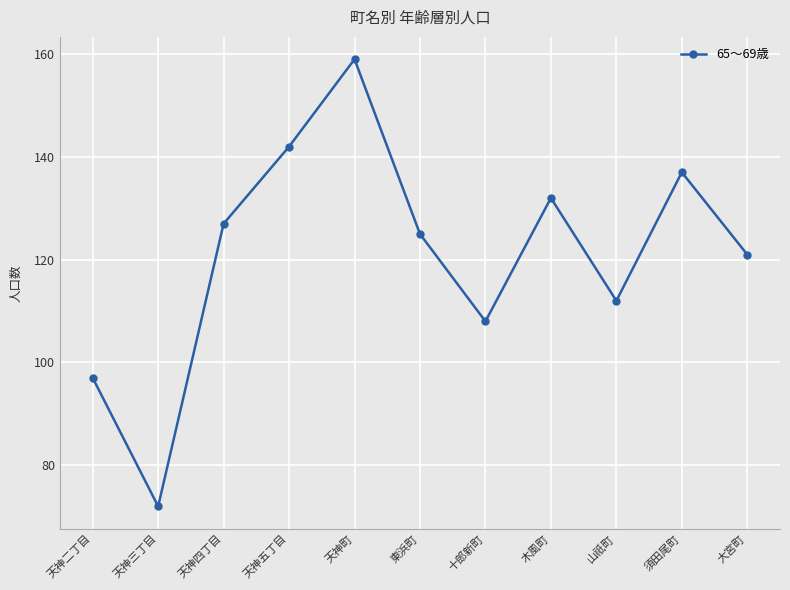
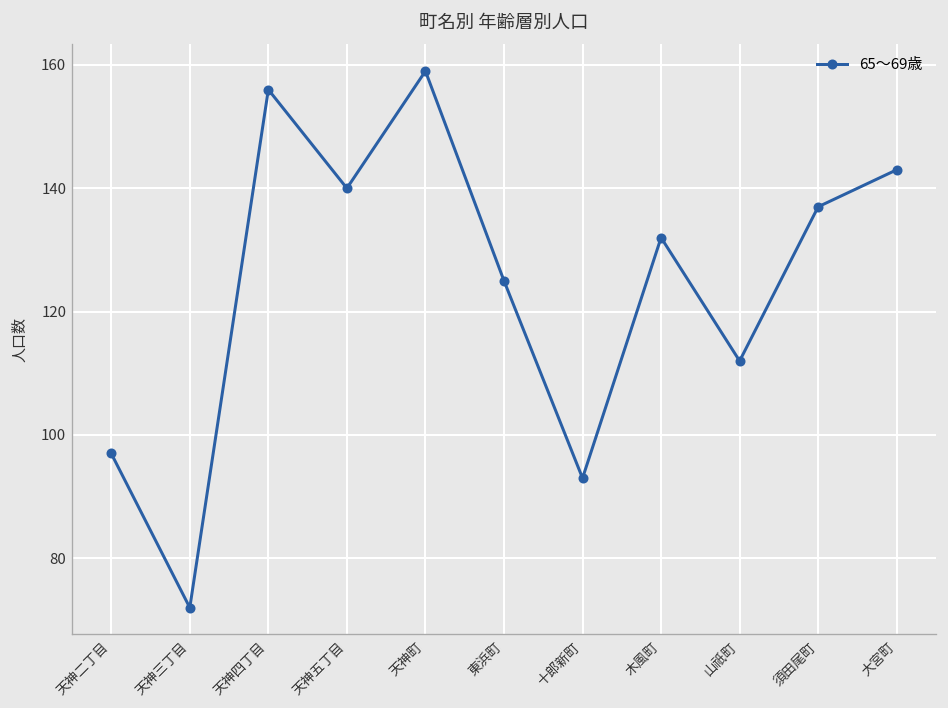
  {
    "天神二丁目": 97,
    "天神三丁目": 72,
-   "天神四丁目": 127,
-   "天神五丁目": 142,
+   "天神四丁目": 156,
+   "天神五丁目": 140,
    "天神町": 159,
    "東浜町": 125,
-   "十郎新町": 108,
+   "十郎新町": 93,
    "木風町": 132,
    "山祇町": 112,
    "須田尾町": 137,
-   "大宮町": 121
+   "大宮町": 143
  }
